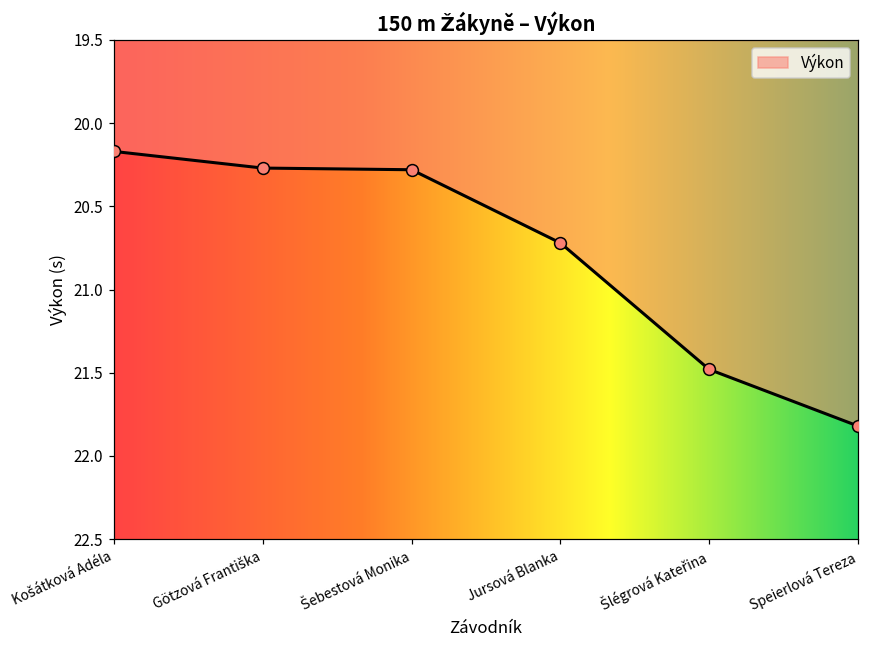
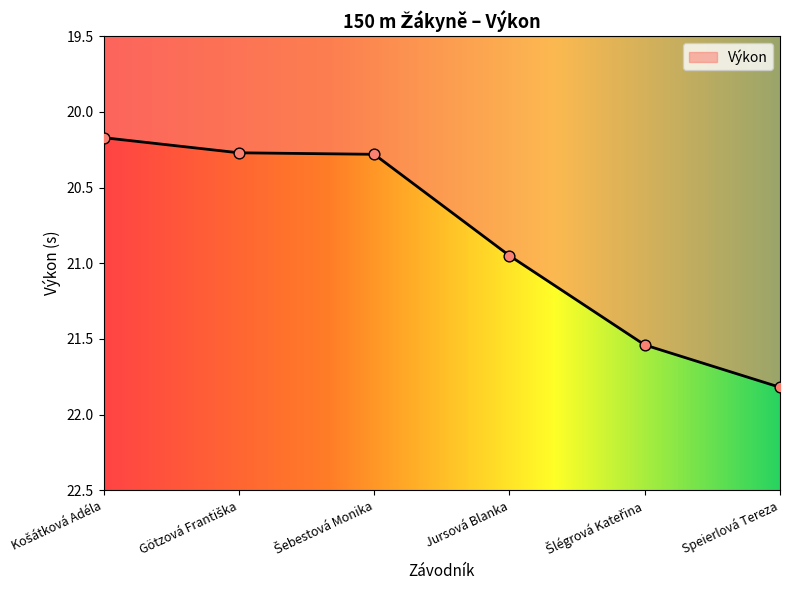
  {
    "Košátková Adéla": 20.17,
    "Götzová Františka": 20.27,
    "Šebestová Monika": 20.28,
-   "Jursová Blanka": 20.72,
-   "Šlégrová Kateřina": 21.48,
+   "Jursová Blanka": 20.95,
+   "Šlégrová Kateřina": 21.54,
    "Speierlová Tereza": 21.82
  }
